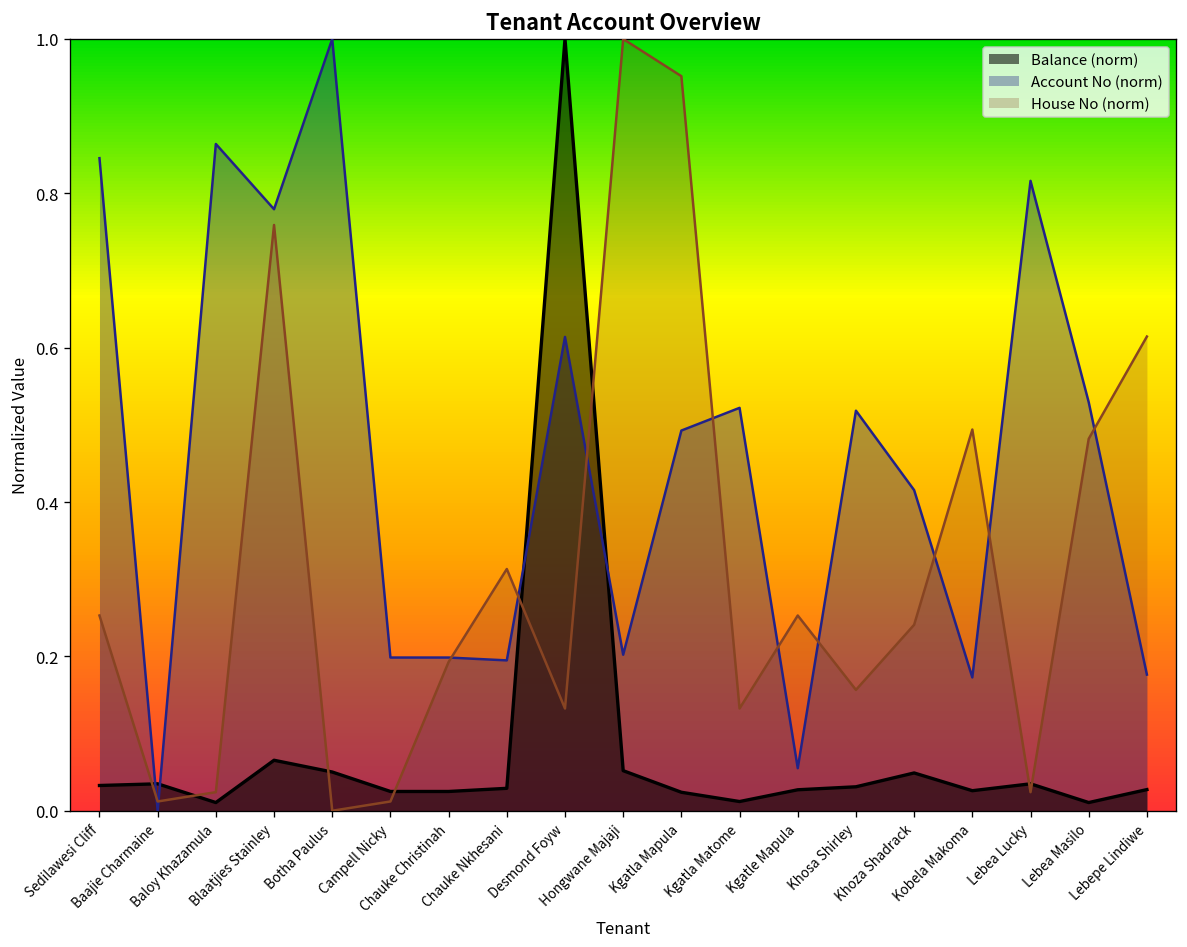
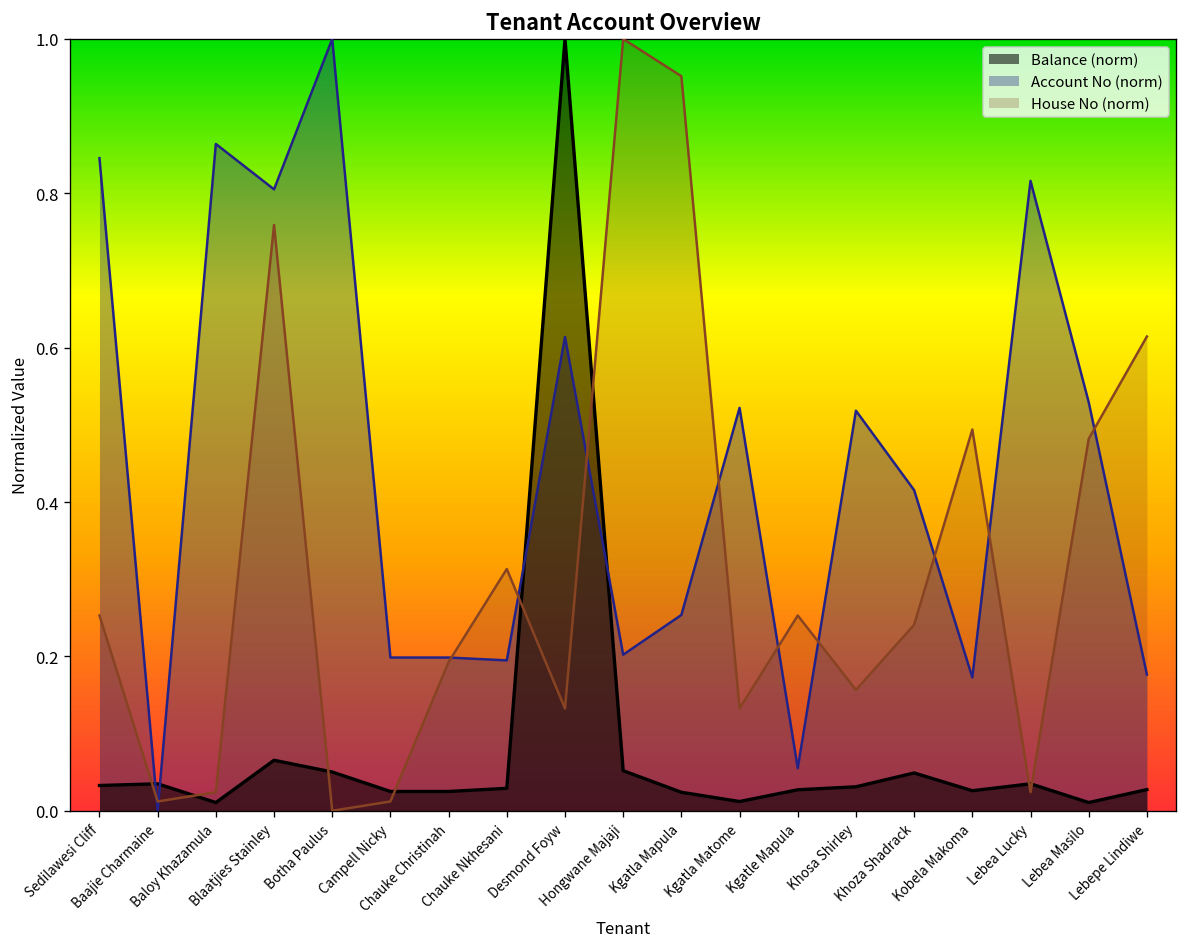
  {
    "Account No (norm)": {
      "Sedilawesi Cliff": 0.85,
      "Baajie Charmaine": 0.00,
      "Baloy Khazamula": 0.86,
-     "Blaatjies Stainley": 0.78,
+     "Blaatjies Stainley": 0.81,
      "Botha Paulus": 1.00,
      "Campell Nicky": 0.20,
      "Chauke Christinah": 0.20,
      "Chauke Nkhesani": 0.19,
      "Desmond Foyw": 0.61,
      "Hongwane Majaji": 0.20,
-     "Kgatla Mapula": 0.49,
+     "Kgatla Mapula": 0.25,
      "Kgatla Matome": 0.52,
      "Kgatle Mapula": 0.06,
      "Khosa Shirley": 0.52,
      "Khoza Shadrack": 0.42,
      "Kobela Makoma": 0.17,
      "Lebea Lucky": 0.82,
      "Lebea Masilo": 0.53,
      "Lebepe Lindiwe": 0.18
    }
  }
